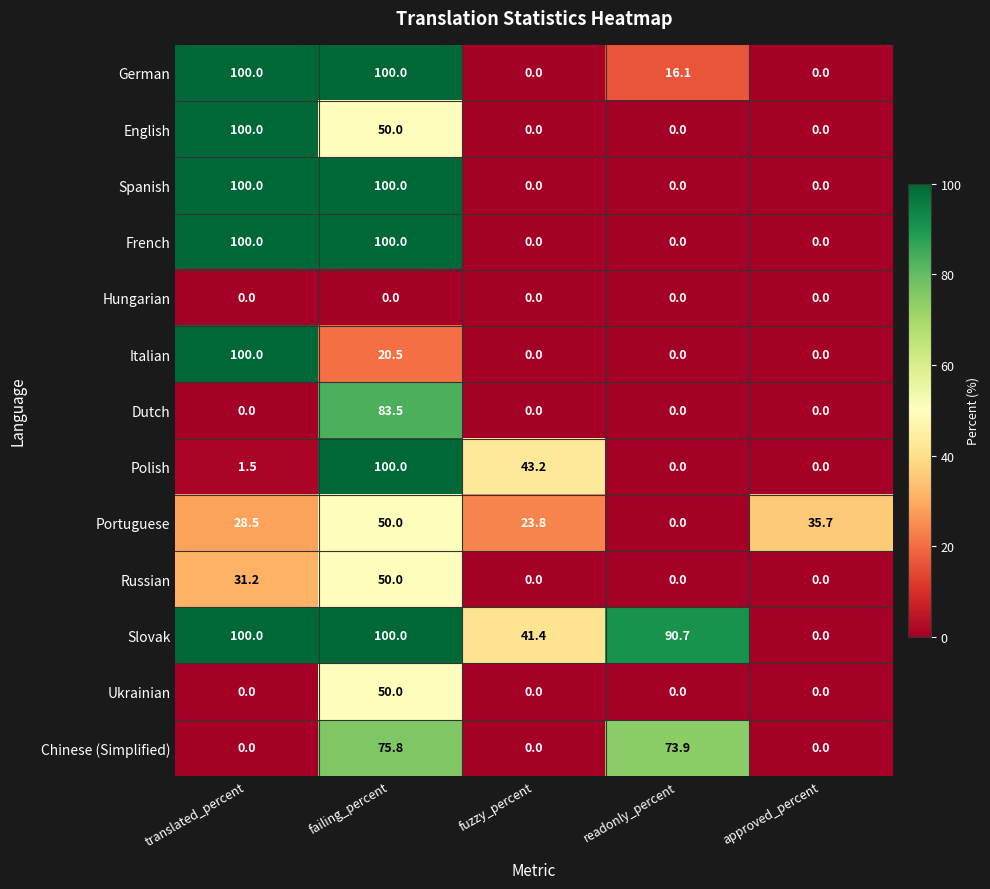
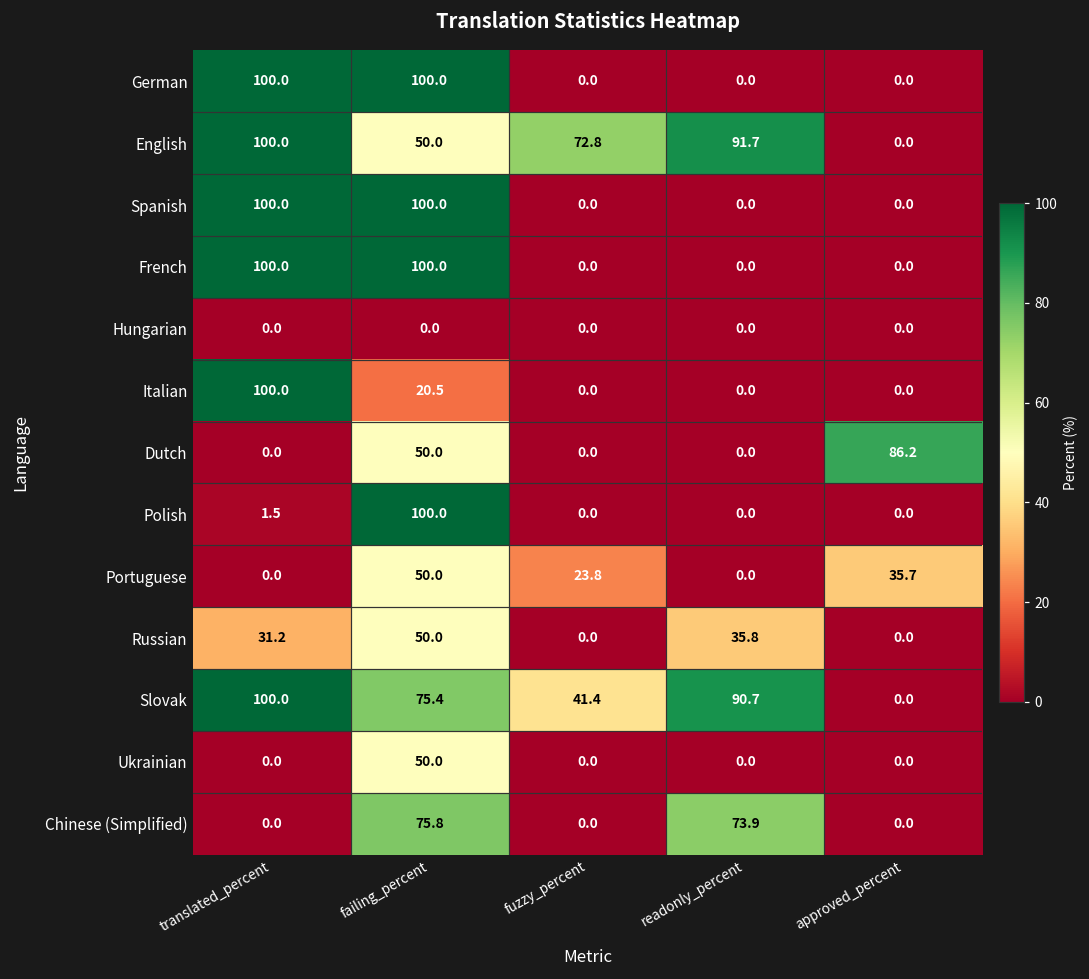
  {
    "German": {
      "translated_percent": 100.0,
      "failing_percent": 100.0,
      "fuzzy_percent": 0.0,
-     "readonly_percent": 16.1,
+     "readonly_percent": 0.0,
      "approved_percent": 0.0
    },
    "English": {
      "translated_percent": 100.0,
      "failing_percent": 50.0,
-     "fuzzy_percent": 0.0,
-     "readonly_percent": 0.0,
+     "fuzzy_percent": 72.8,
+     "readonly_percent": 91.7,
      "approved_percent": 0.0
    },
    "Spanish": {
      "translated_percent": 100.0,
      "failing_percent": 100.0,
      "fuzzy_percent": 0.0,
      "readonly_percent": 0.0,
      "approved_percent": 0.0
    },
    "French": {
      "translated_percent": 100.0,
      "failing_percent": 100.0,
      "fuzzy_percent": 0.0,
      "readonly_percent": 0.0,
      "approved_percent": 0.0
    },
    "Hungarian": {
      "translated_percent": 0.0,
      "failing_percent": 0.0,
      "fuzzy_percent": 0.0,
      "readonly_percent": 0.0,
      "approved_percent": 0.0
    },
    "Italian": {
      "translated_percent": 100.0,
      "failing_percent": 20.5,
      "fuzzy_percent": 0.0,
      "readonly_percent": 0.0,
      "approved_percent": 0.0
    },
    "Dutch": {
      "translated_percent": 0.0,
-     "failing_percent": 83.5,
+     "failing_percent": 50.0,
      "fuzzy_percent": 0.0,
      "readonly_percent": 0.0,
-     "approved_percent": 0.0
+     "approved_percent": 86.2
    },
    "Polish": {
      "translated_percent": 1.5,
      "failing_percent": 100.0,
-     "fuzzy_percent": 43.2,
+     "fuzzy_percent": 0.0,
      "readonly_percent": 0.0,
      "approved_percent": 0.0
    },
    "Portuguese": {
-     "translated_percent": 28.5,
+     "translated_percent": 0.0,
      "failing_percent": 50.0,
      "fuzzy_percent": 23.8,
      "readonly_percent": 0.0,
      "approved_percent": 35.7
    },
    "Russian": {
      "translated_percent": 31.2,
      "failing_percent": 50.0,
      "fuzzy_percent": 0.0,
-     "readonly_percent": 0.0,
+     "readonly_percent": 35.8,
      "approved_percent": 0.0
    },
    "Slovak": {
      "translated_percent": 100.0,
-     "failing_percent": 100.0,
+     "failing_percent": 75.4,
      "fuzzy_percent": 41.4,
      "readonly_percent": 90.7,
      "approved_percent": 0.0
    },
    "Ukrainian": {
      "translated_percent": 0.0,
      "failing_percent": 50.0,
      "fuzzy_percent": 0.0,
      "readonly_percent": 0.0,
      "approved_percent": 0.0
    },
    "Chinese (Simplified)": {
      "translated_percent": 0.0,
      "failing_percent": 75.8,
      "fuzzy_percent": 0.0,
      "readonly_percent": 73.9,
      "approved_percent": 0.0
    }
  }
